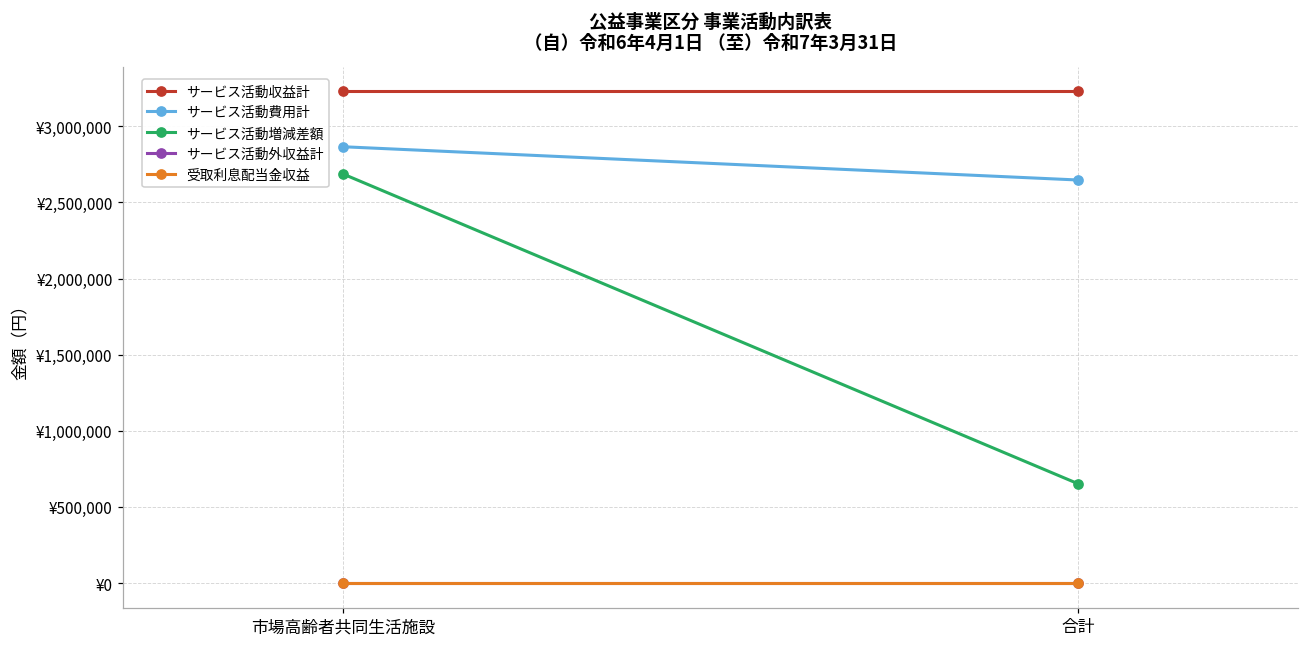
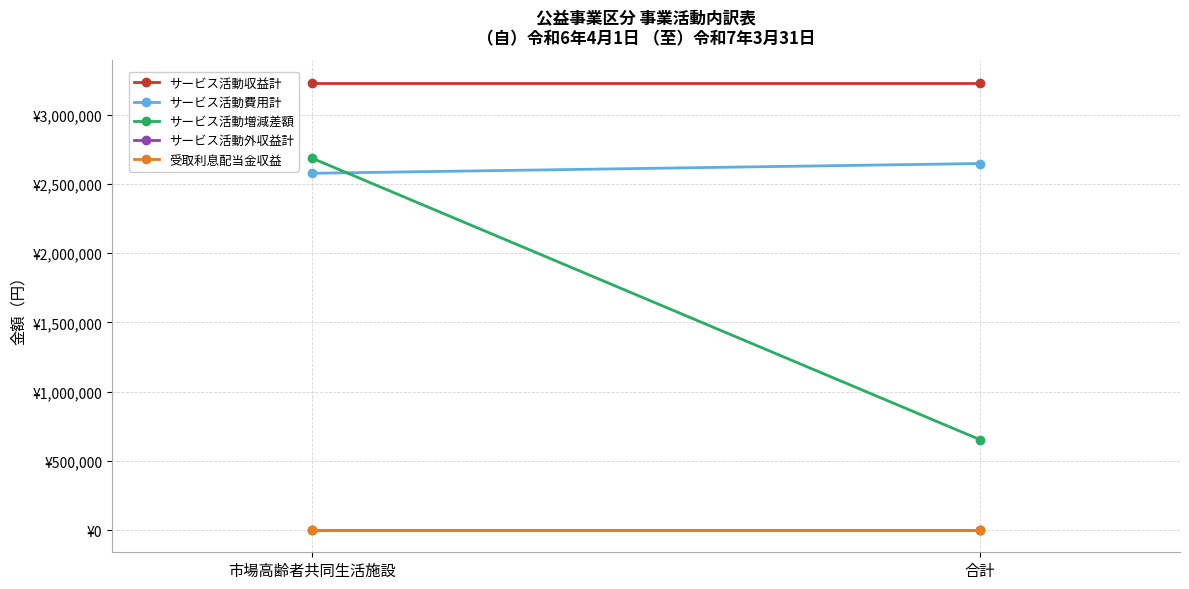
  {
    "サービス活動収益計": {
      "市場高齢者共同生活施設": "¥3,230,000",
      "合計": "¥3,230,000"
    },
    "サービス活動費用計": {
-     "市場高齢者共同生活施設": "¥2,870,000",
+     "市場高齢者共同生活施設": "¥2,580,000",
      "合計": "¥2,650,000"
    },
    "サービス活動増減差額": {
      "市場高齢者共同生活施設": "¥2,690,000",
      "合計": "¥650,000"
    },
    "受取利息配当金収益": {
      "市場高齢者共同生活施設": "¥0",
      "合計": "¥0"
    }
  }
